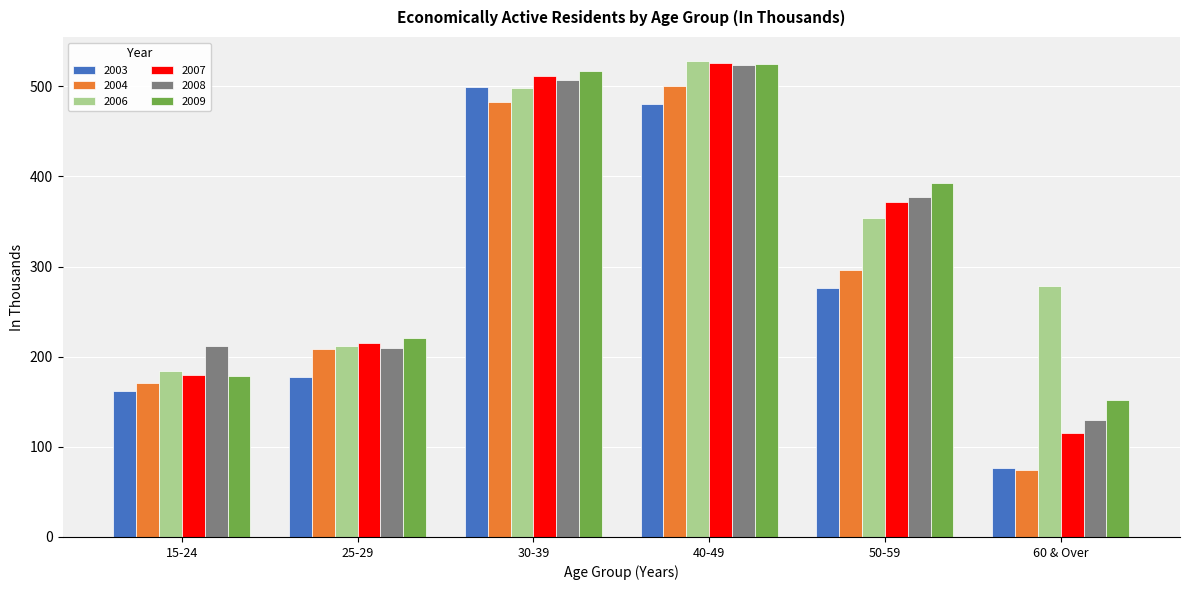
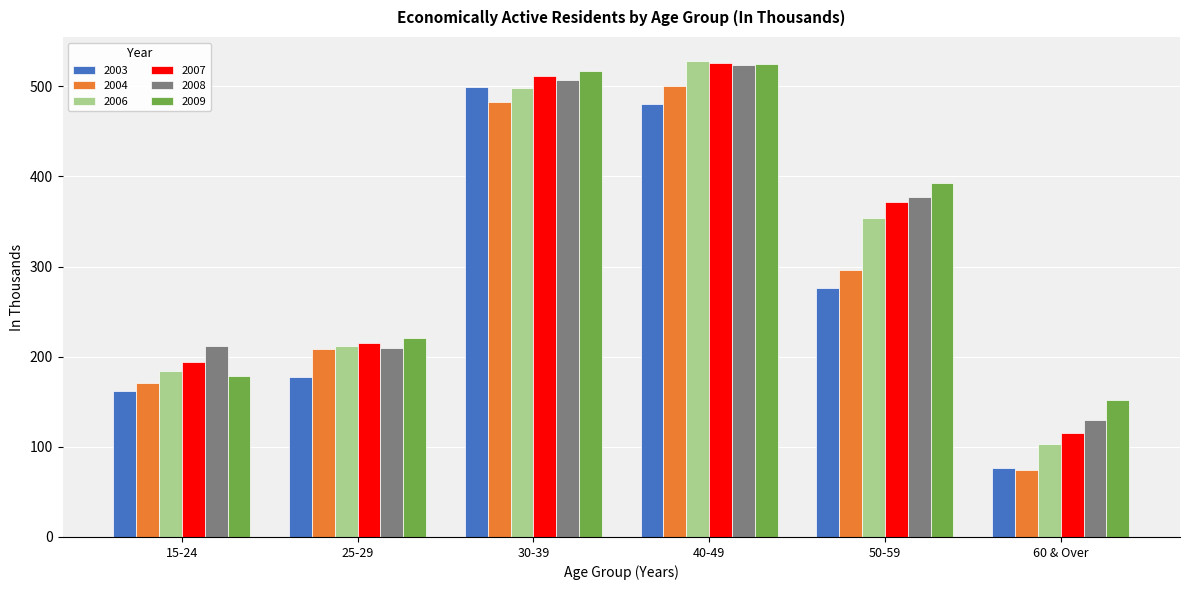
  {
    "2003": {
      "15-24": 160,
      "25-29": 180,
      "30-39": 500,
      "40-49": 480,
      "50-59": 280,
      "60 & Over": 80
    },
    "2004": {
      "15-24": 170,
      "25-29": 210,
      "30-39": 480,
      "40-49": 500,
      "50-59": 300,
      "60 & Over": 70
    },
    "2006": {
      "15-24": 180,
      "25-29": 210,
      "30-39": 500,
      "40-49": 530,
      "50-59": 350,
-     "60 & Over": 280
+     "60 & Over": 100
    },
    "2007": {
-     "15-24": 180,
+     "15-24": 190,
      "25-29": 210,
      "30-39": 510,
      "40-49": 530,
      "50-59": 370,
      "60 & Over": 120
    },
    "2008": {
      "15-24": 210,
      "25-29": 210,
      "30-39": 510,
      "40-49": 520,
      "50-59": 380,
      "60 & Over": 130
    },
    "2009": {
      "15-24": 180,
      "25-29": 220,
      "30-39": 520,
      "40-49": 530,
      "50-59": 390,
      "60 & Over": 150
    }
  }
